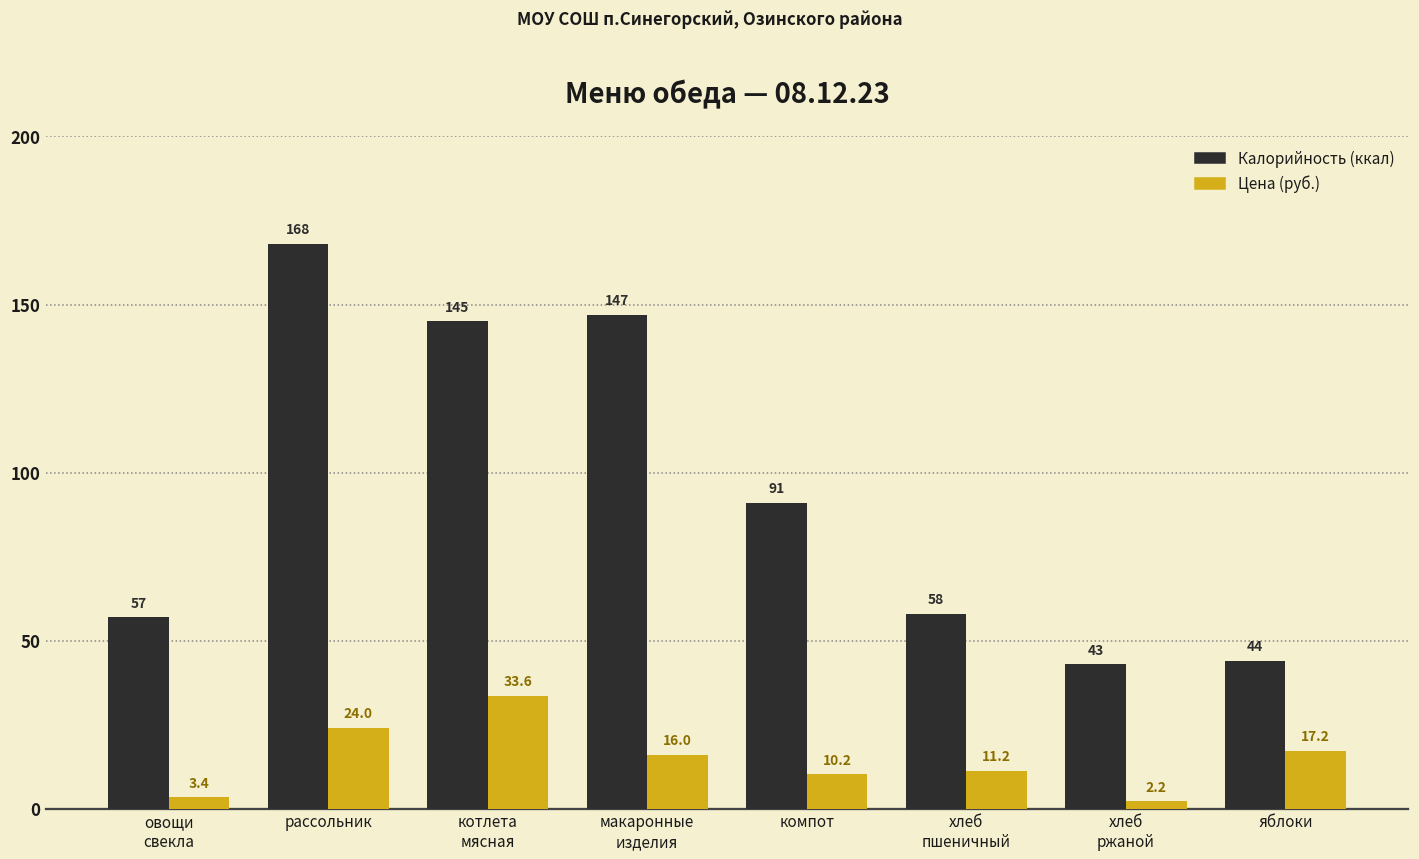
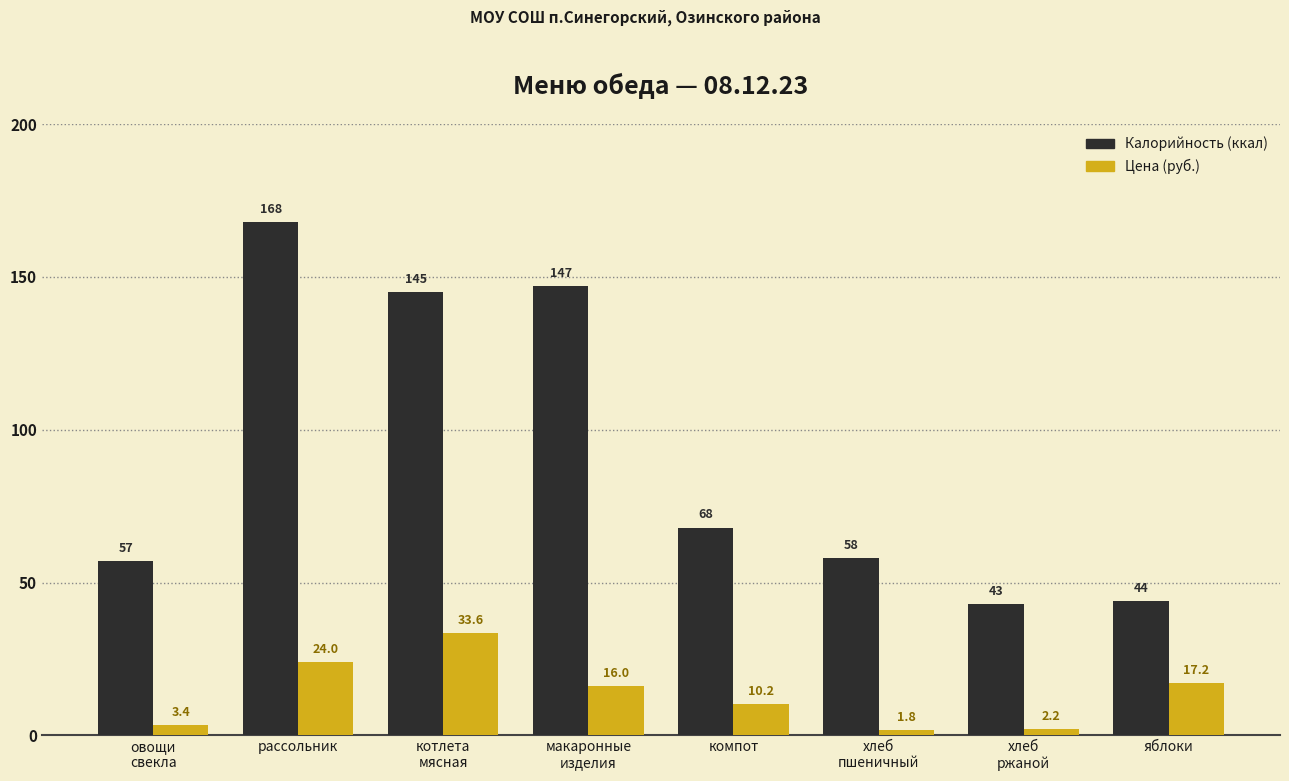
  {
    "Калорийность (ккал)": {
      "овощи свекла": 57,
      "рассольник": 168,
      "котлета мясная": 145,
      "макаронные изделия": 147,
-     "компот": 91,
+     "компот": 68,
      "хлеб пшеничный": 58,
      "хлеб ржаной": 43,
      "яблоки": 44
    },
    "Цена (руб.)": {
      "овощи свекла": 3.4,
      "рассольник": 24.0,
      "котлета мясная": 33.6,
      "макаронные изделия": 16.0,
      "компот": 10.2,
-     "хлеб пшеничный": 11.2,
+     "хлеб пшеничный": 1.8,
      "хлеб ржаной": 2.2,
      "яблоки": 17.2
    }
  }
